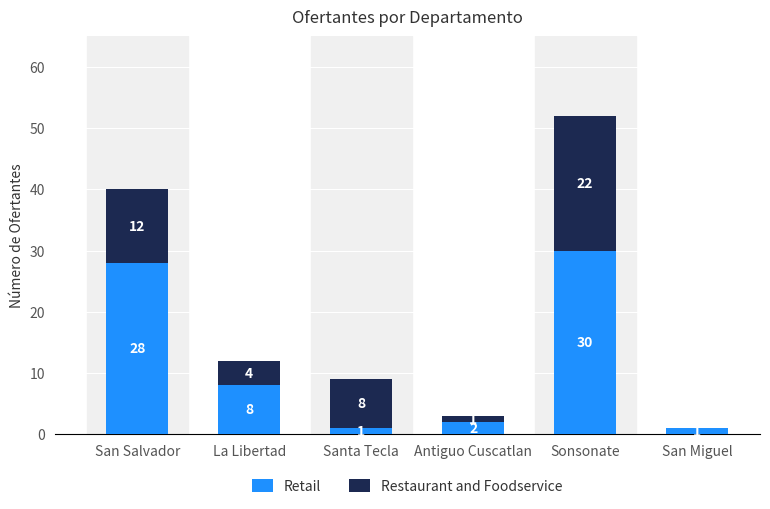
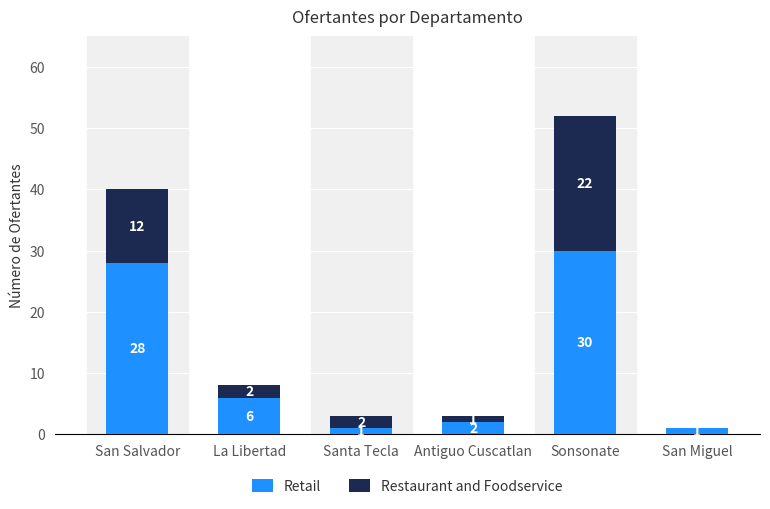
  {
    "Retail": {
      "San Salvador": 28,
-     "La Libertad": 8,
+     "La Libertad": 6,
      "Sonsonate": 30
    },
    "Restaurant and Foodservice": {
      "San Salvador": 12,
-     "La Libertad": 4,
-     "Santa Tecla": 8,
+     "La Libertad": 2,
+     "Santa Tecla": 2,
      "Sonsonate": 22
    }
  }
